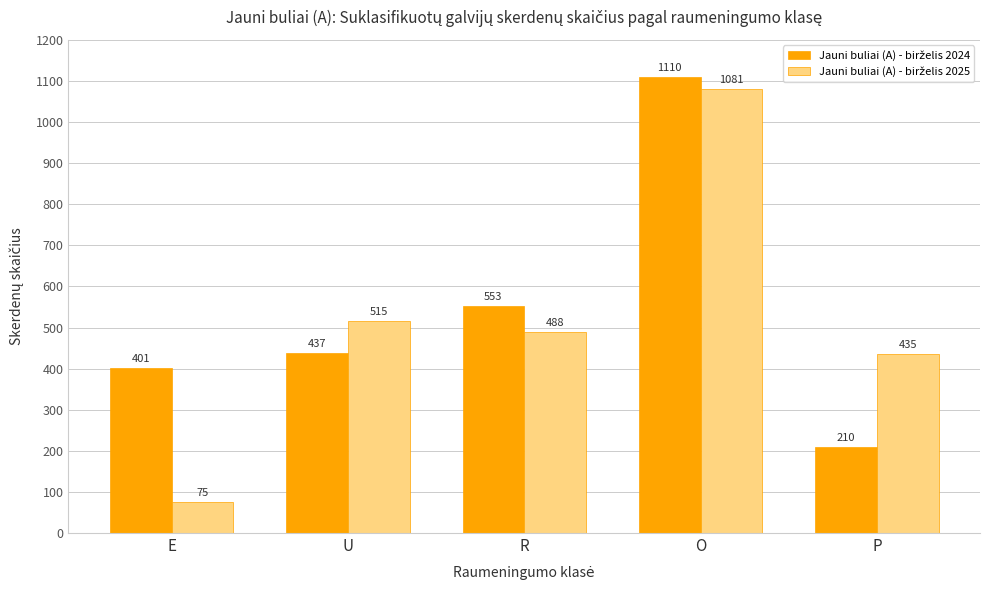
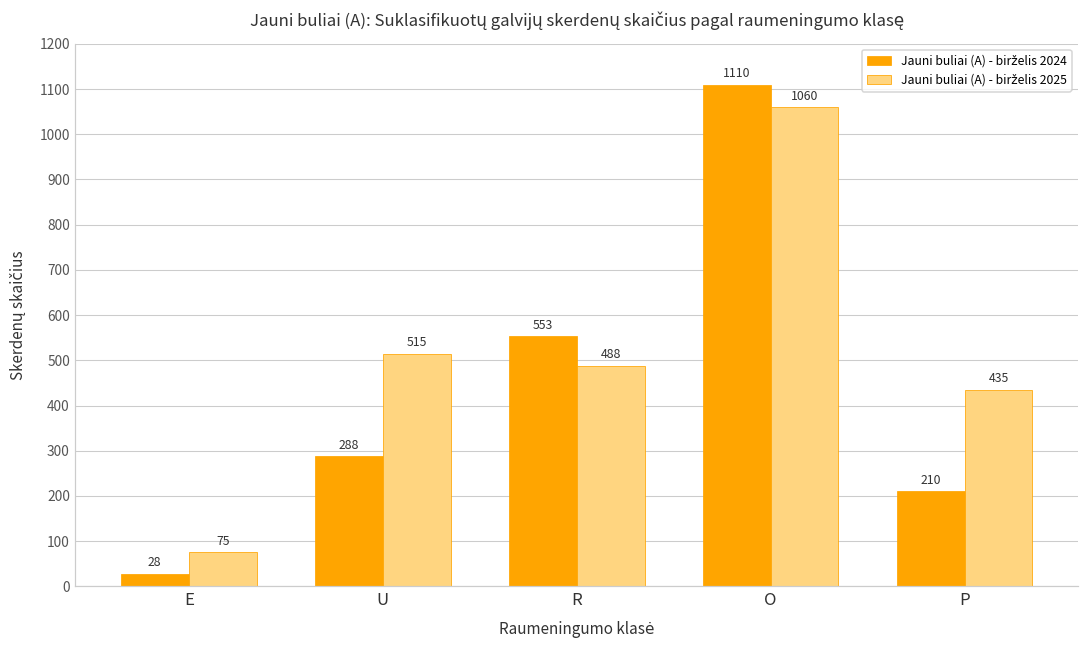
  {
    "Jauni buliai (A) - birželis 2024": {
-     "E": 401,
-     "U": 437,
+     "E": 28,
+     "U": 288,
      "R": 553,
      "O": 1110,
      "P": 210
    },
    "Jauni buliai (A) - birželis 2025": {
      "E": 75,
      "U": 515,
      "R": 488,
-     "O": 1081,
+     "O": 1060,
      "P": 435
    }
  }
